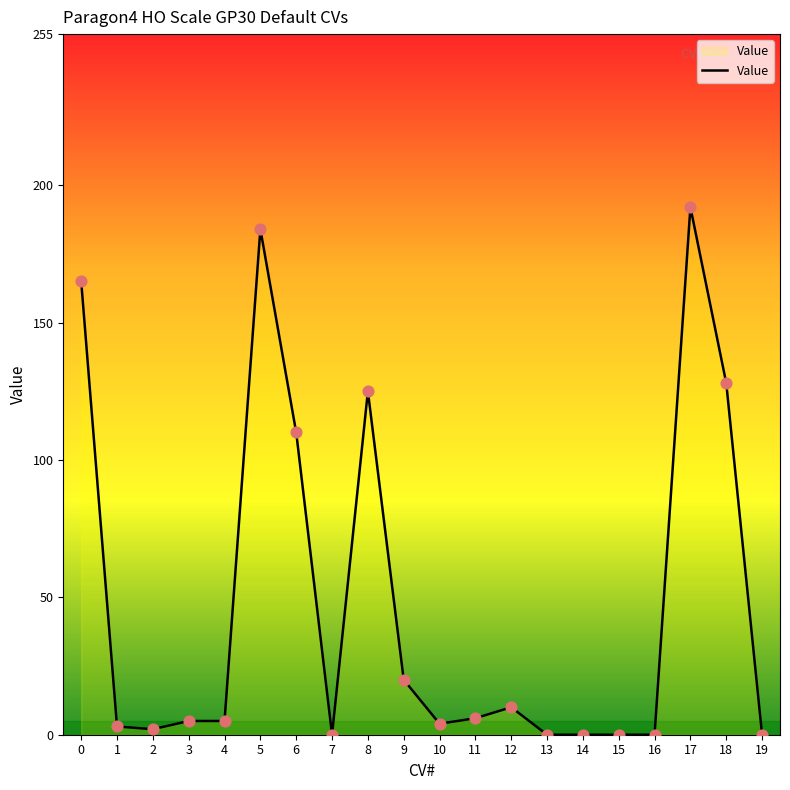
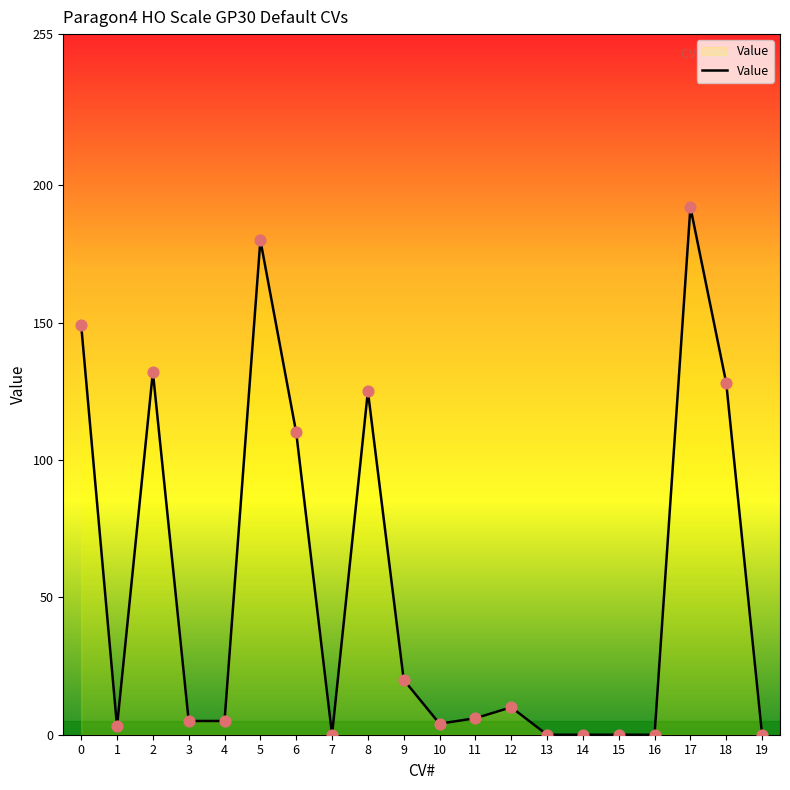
  {
-   "0": 165,
+   "0": 149,
    "1": 3,
-   "2": 2,
+   "2": 132,
    "3": 5,
    "4": 5,
-   "5": 184,
+   "5": 180,
    "6": 110,
    "7": 0,
    "8": 125,
    "9": 20,
    "10": 4,
    "11": 6,
    "12": 10,
    "13": 0,
    "14": 0,
    "15": 0,
    "16": 0,
    "17": 192,
    "18": 128,
    "19": 0
  }
